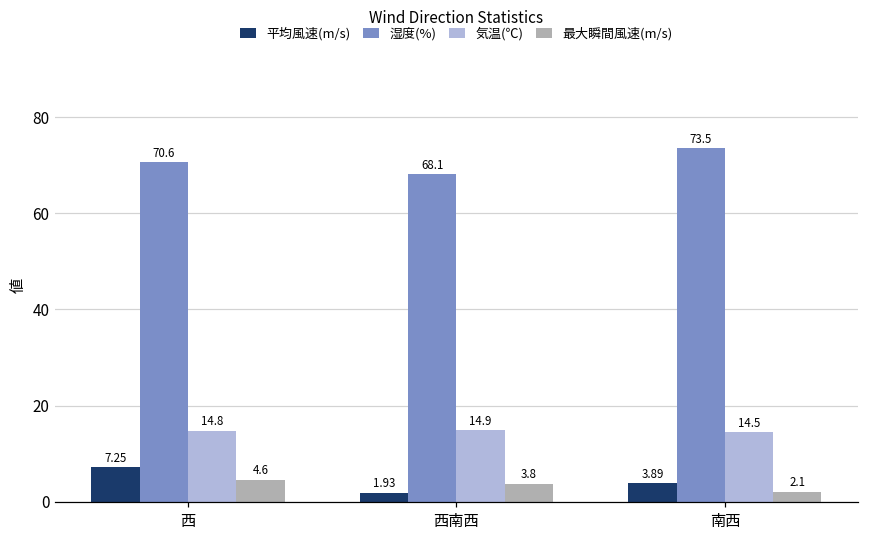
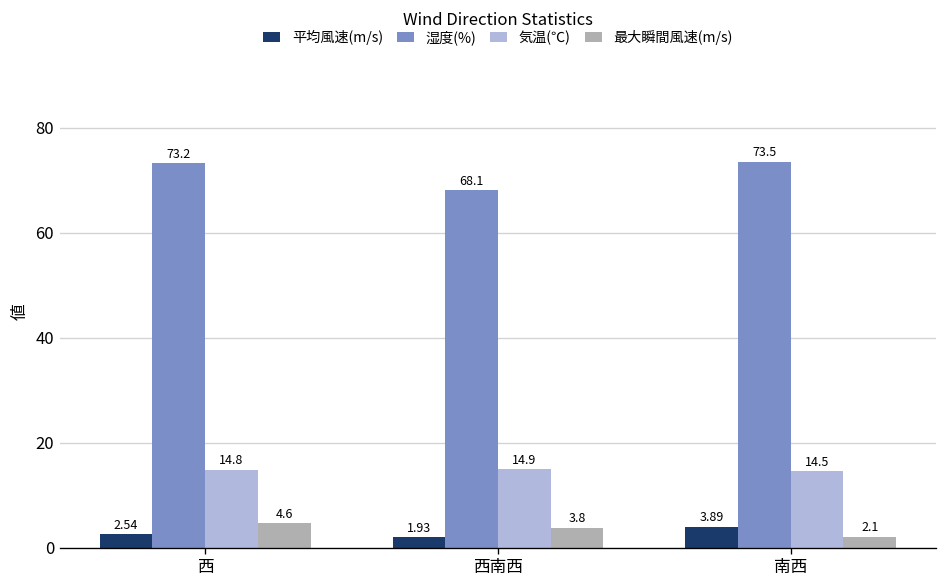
  {
    "平均風速(m/s)": {
-     "西": 7.25,
+     "西": 2.54,
      "西南西": 1.93,
      "南西": 3.89
    },
    "湿度(%)": {
-     "西": 70.6,
+     "西": 73.2,
      "西南西": 68.1,
      "南西": 73.5
    }
  }
